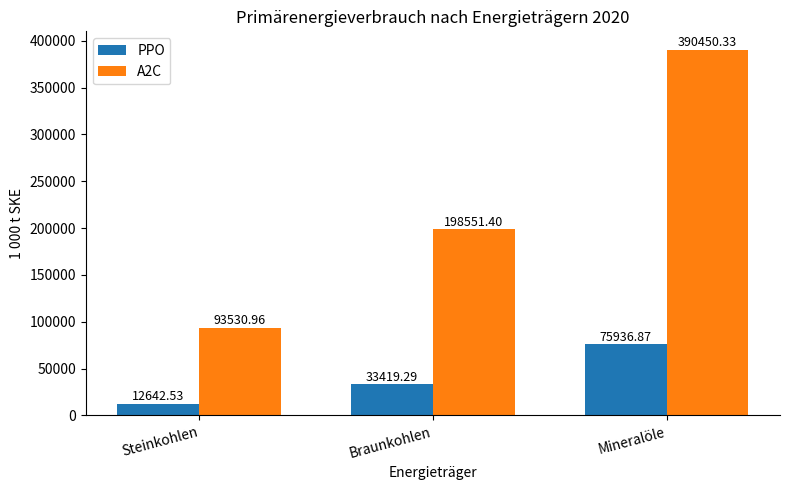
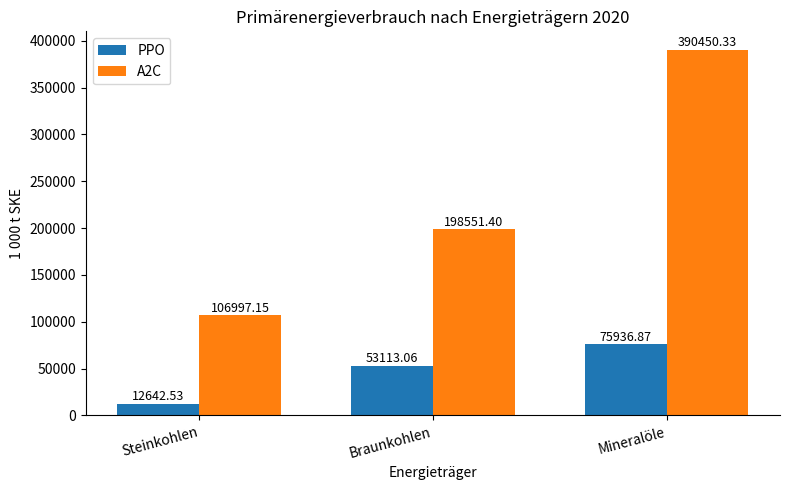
  {
    "PPO": {
      "Steinkohlen": 12642.53,
-     "Braunkohlen": 33419.29,
+     "Braunkohlen": 53113.06,
      "Mineralöle": 75936.87
    },
    "A2C": {
-     "Steinkohlen": 93530.96,
+     "Steinkohlen": 106997.15,
      "Braunkohlen": 198551.40,
      "Mineralöle": 390450.33
    }
  }
